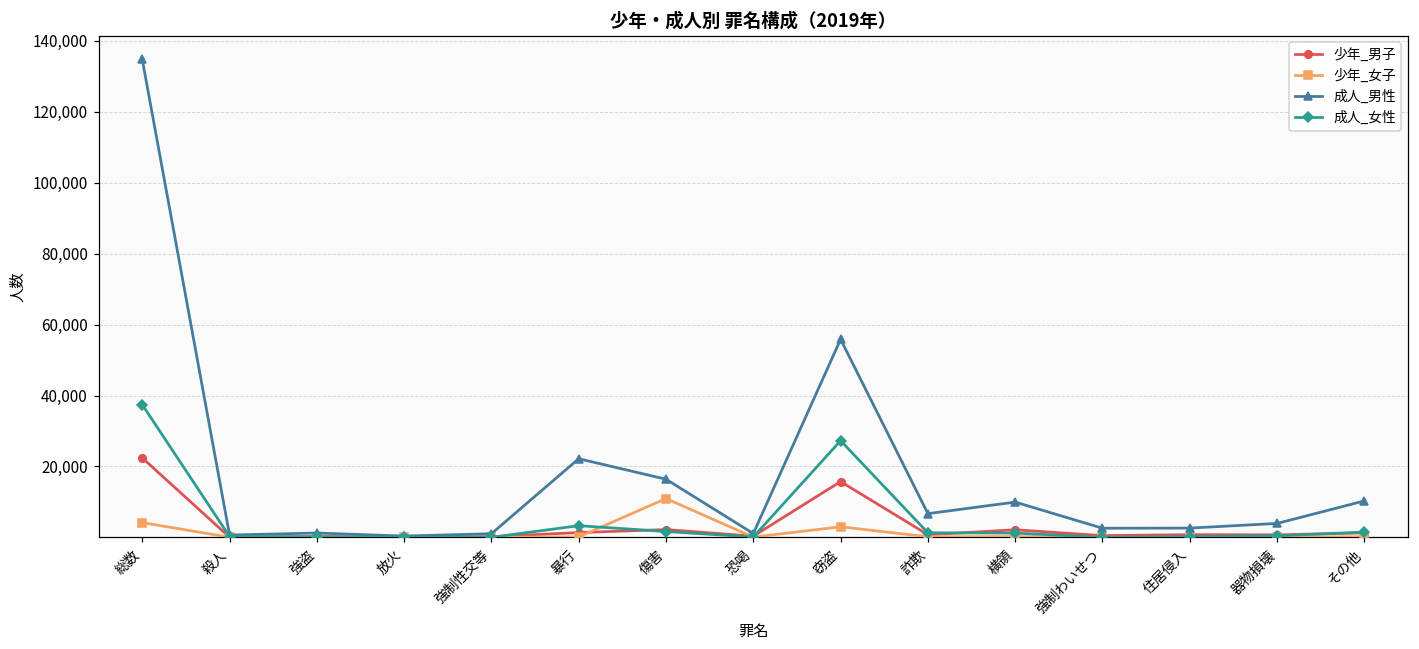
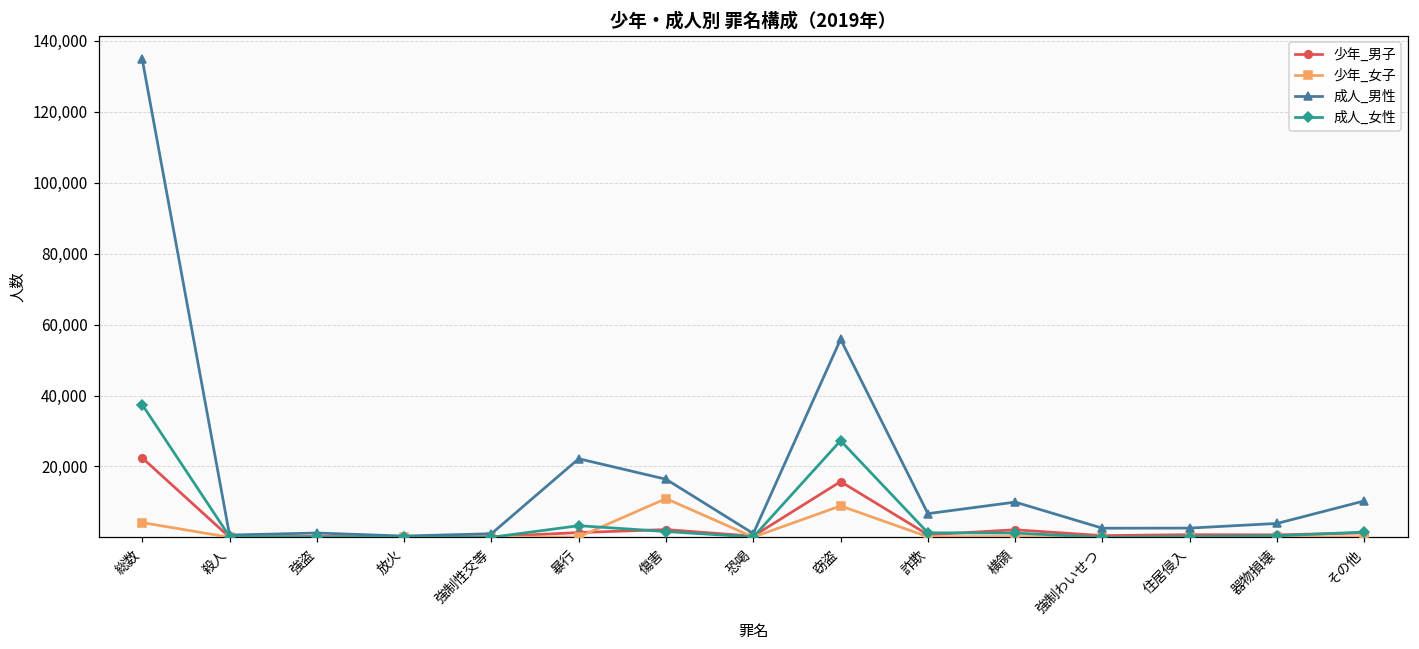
  {
    "少年_男子": {
      "総数": "22,000",
      "暴行": "1,000",
      "窃盗": "16,000",
      "横領": "2,000"
    },
    "少年_女子": {
      "総数": "4,000",
      "暴行": "0",
      "傷害": "11,000",
-     "窃盗": "3,000",
+     "窃盗": "9,000",
      "横領": "0",
      "その他": "0"
    }
  }
